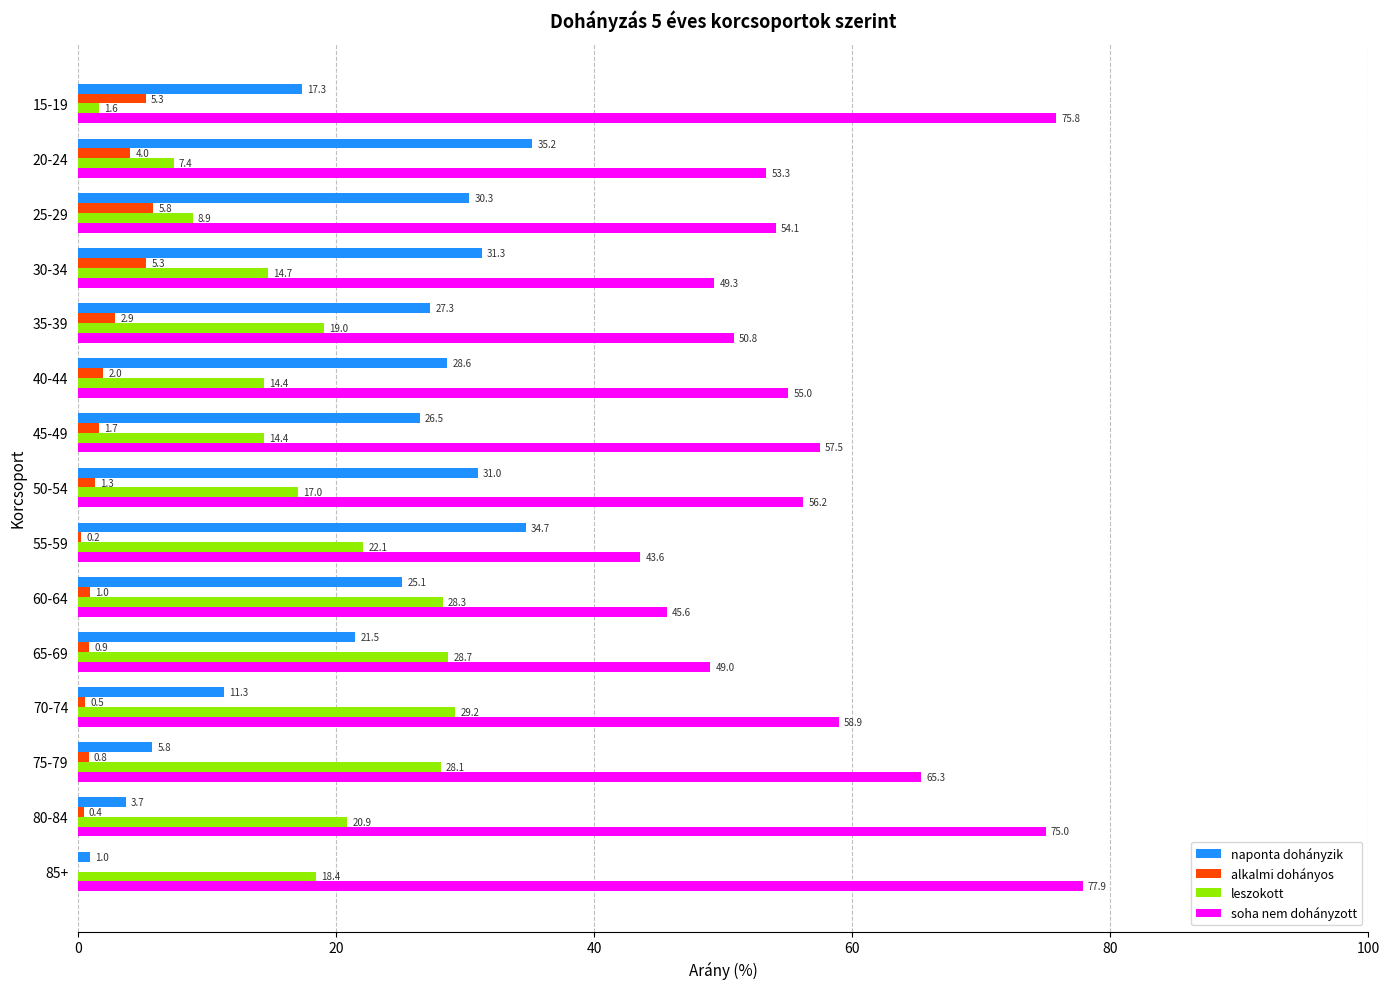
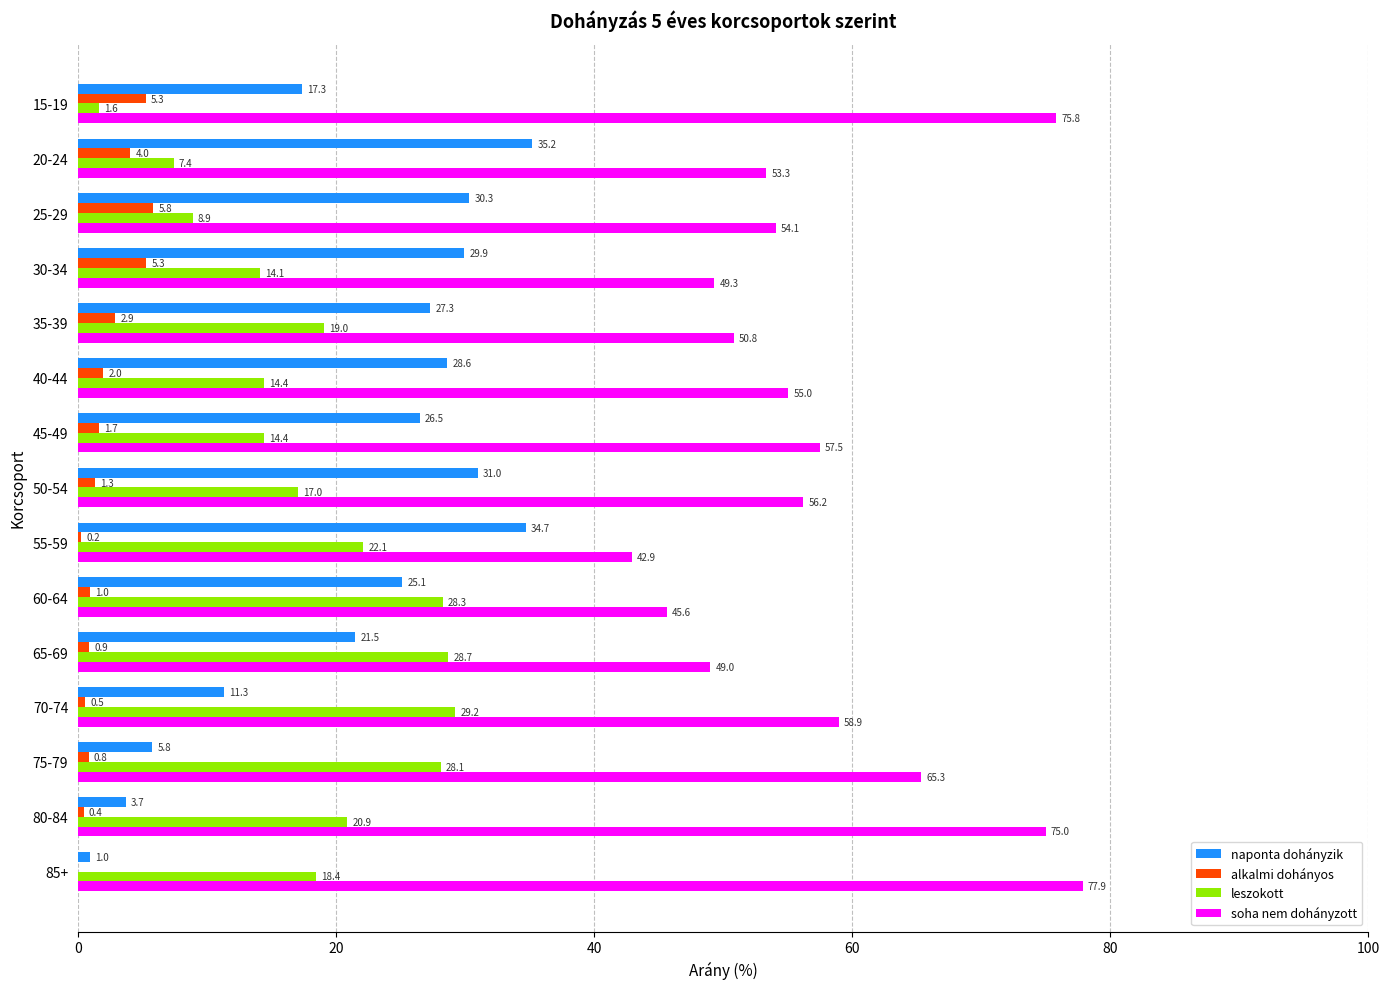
  {
    "naponta dohányzik": {
      "15-19": 17.3,
      "20-24": 35.2,
      "25-29": 30.3,
-     "30-34": 31.3,
+     "30-34": 29.9,
      "35-39": 27.3,
      "40-44": 28.6,
      "45-49": 26.5,
      "50-54": 31.0,
      "55-59": 34.7,
      "60-64": 25.1,
      "65-69": 21.5,
      "70-74": 11.3,
      "75-79": 5.8,
      "80-84": 3.7,
      "85+": 1.0
    },
    "alkalmi dohányos": {
      "15-19": 5.3,
      "20-24": 4.0,
      "25-29": 5.8,
      "30-34": 5.3,
      "35-39": 2.9,
      "40-44": 2.0,
      "45-49": 1.7,
      "50-54": 1.3,
      "55-59": 0.2,
      "60-64": 1.0,
      "65-69": 0.9,
      "70-74": 0.5,
      "75-79": 0.8,
      "80-84": 0.4
    },
    "leszokott": {
      "15-19": 1.6,
      "20-24": 7.4,
      "25-29": 8.9,
-     "30-34": 14.7,
+     "30-34": 14.1,
      "35-39": 19.0,
      "40-44": 14.4,
      "45-49": 14.4,
      "50-54": 17.0,
      "55-59": 22.1,
      "60-64": 28.3,
      "65-69": 28.7,
      "70-74": 29.2,
      "75-79": 28.1,
      "80-84": 20.9,
      "85+": 18.4
    },
    "soha nem dohányzott": {
      "15-19": 75.8,
      "20-24": 53.3,
      "25-29": 54.1,
      "30-34": 49.3,
      "35-39": 50.8,
      "40-44": 55.0,
      "45-49": 57.5,
      "50-54": 56.2,
-     "55-59": 43.6,
+     "55-59": 42.9,
      "60-64": 45.6,
      "65-69": 49.0,
      "70-74": 58.9,
      "75-79": 65.3,
      "80-84": 75.0,
      "85+": 77.9
    }
  }
